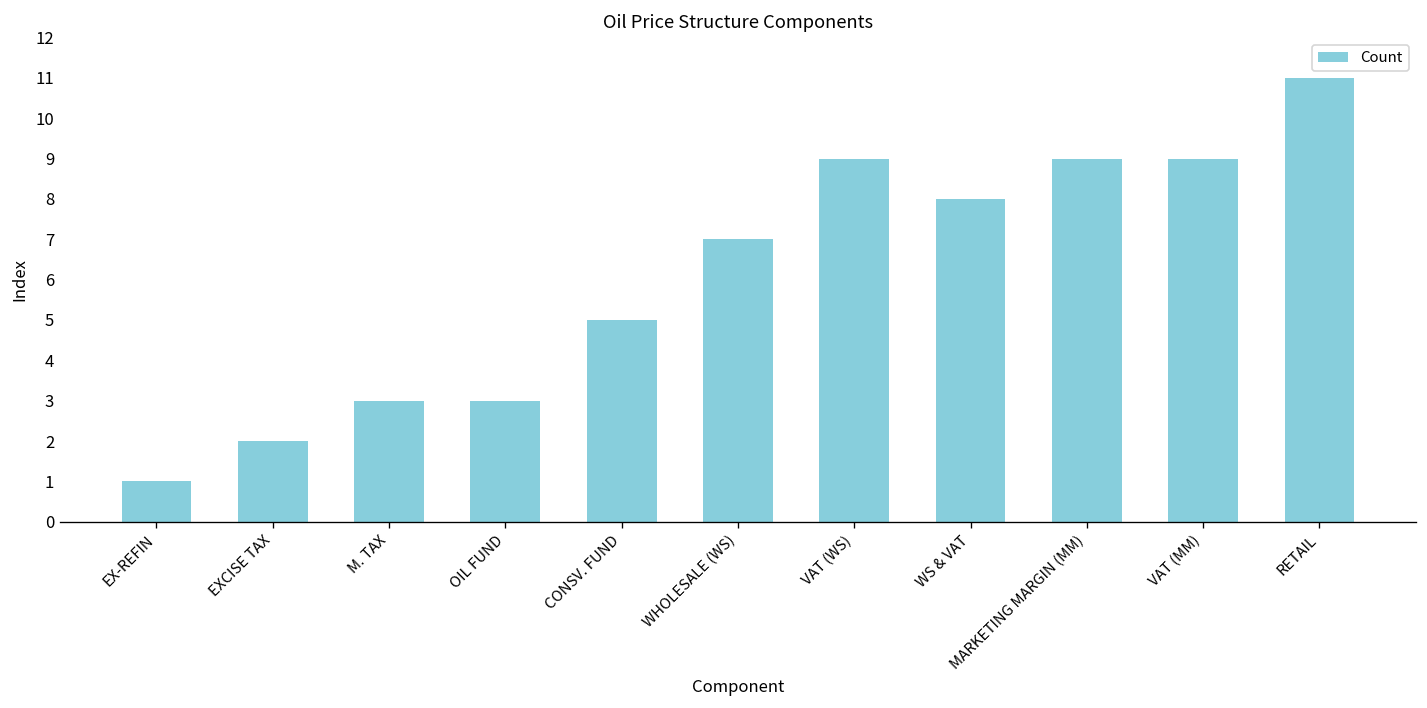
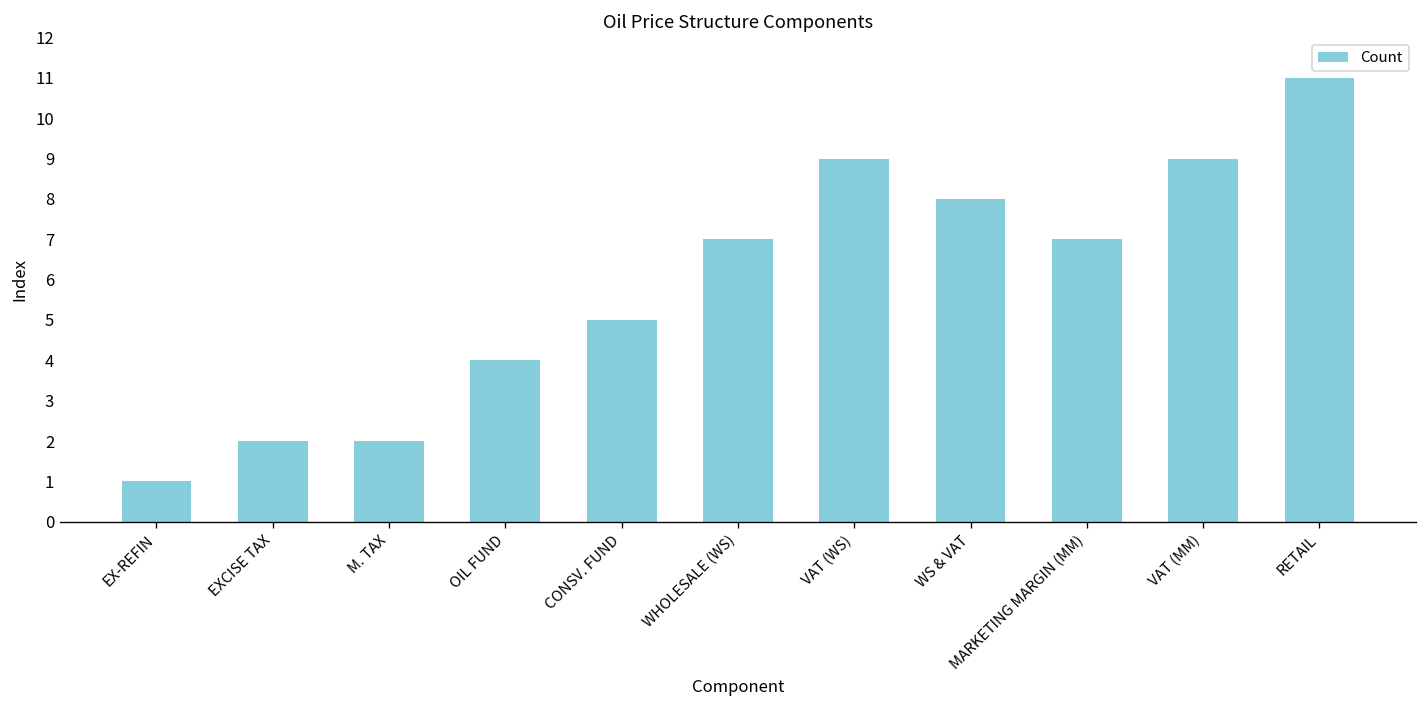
  {
    "EX-REFIN": 1,
    "EXCISE TAX": 2,
-   "M. TAX": 3,
-   "OIL FUND": 3,
+   "M. TAX": 2,
+   "OIL FUND": 4,
    "CONSV. FUND": 5,
    "WHOLESALE (WS)": 7,
    "VAT (WS)": 9,
    "WS & VAT": 8,
-   "MARKETING MARGIN (MM)": 9,
+   "MARKETING MARGIN (MM)": 7,
    "VAT (MM)": 9,
    "RETAIL": 11
  }
